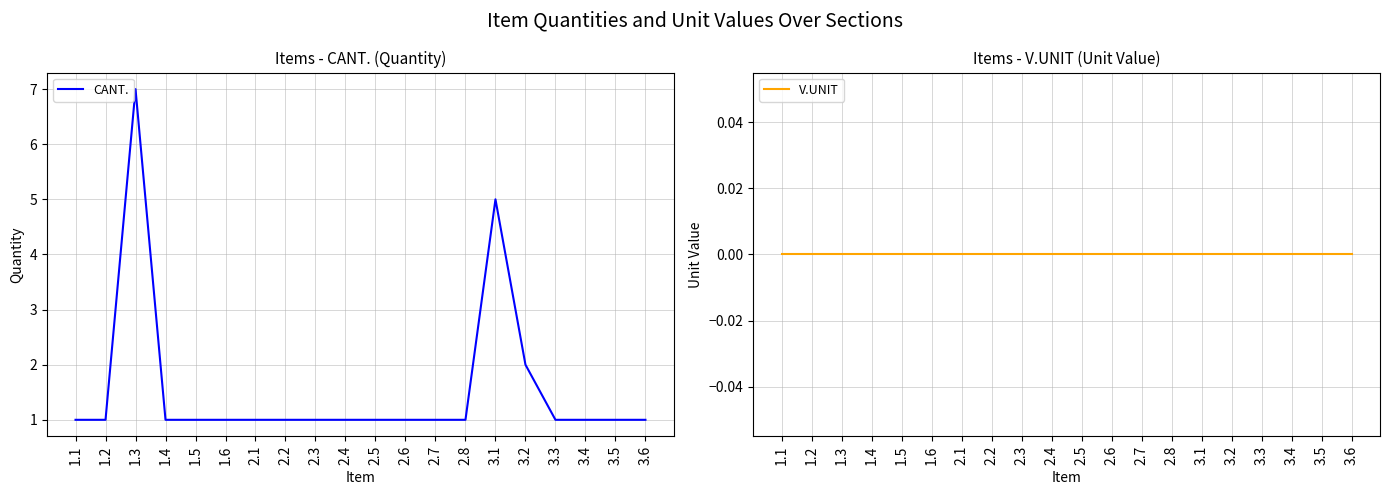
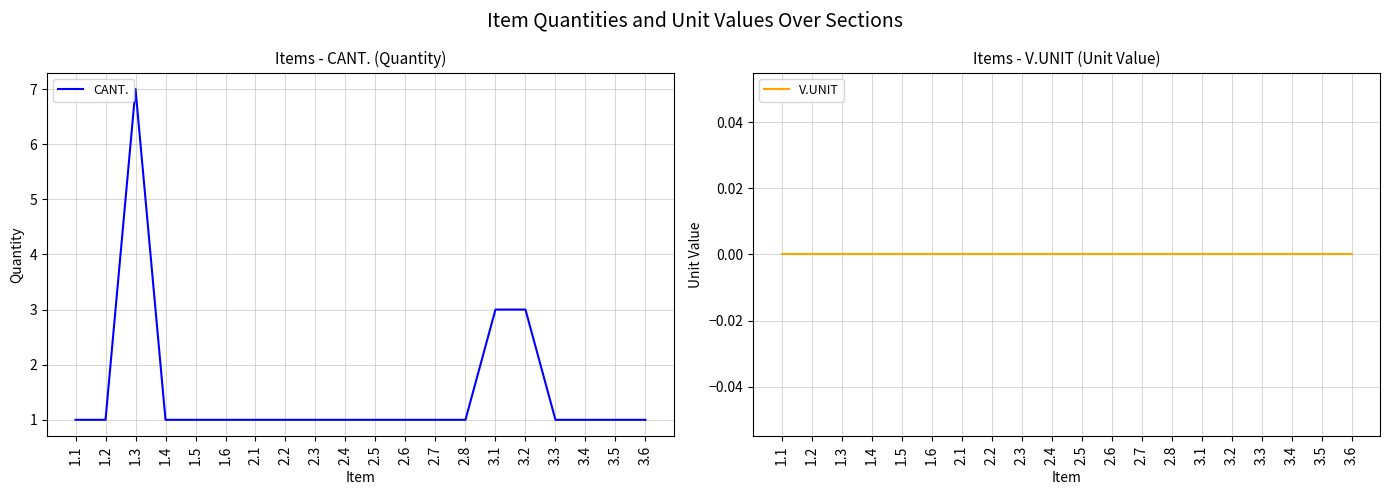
  {
    "Items - CANT. (Quantity)": {
      "1.1": 1,
      "1.2": 1,
      "1.3": 7,
      "1.4": 1,
      "1.5": 1,
      "1.6": 1,
      "2.1": 1,
      "2.2": 1,
      "2.3": 1,
      "2.4": 1,
      "2.5": 1,
      "2.6": 1,
      "2.7": 1,
      "2.8": 1,
-     "3.1": 5,
-     "3.2": 2,
+     "3.1": 3,
+     "3.2": 3,
      "3.3": 1,
      "3.4": 1,
      "3.5": 1,
      "3.6": 1
    },
    "Items - V.UNIT (Unit Value)": {
      "1.1": 0.000,
      "1.2": 0.000,
      "1.3": 0.000,
      "1.4": 0.000,
      "1.5": 0.000,
      "1.6": 0.000,
      "2.1": 0.000,
      "2.2": 0.000,
      "2.3": 0.000,
      "2.4": 0.000,
      "2.5": 0.000,
      "2.6": 0.000,
      "2.7": 0.000,
      "2.8": 0.000,
      "3.1": 0.000,
      "3.2": 0.000,
      "3.3": 0.000,
      "3.4": 0.000,
      "3.5": 0.000,
      "3.6": 0.000
    }
  }
